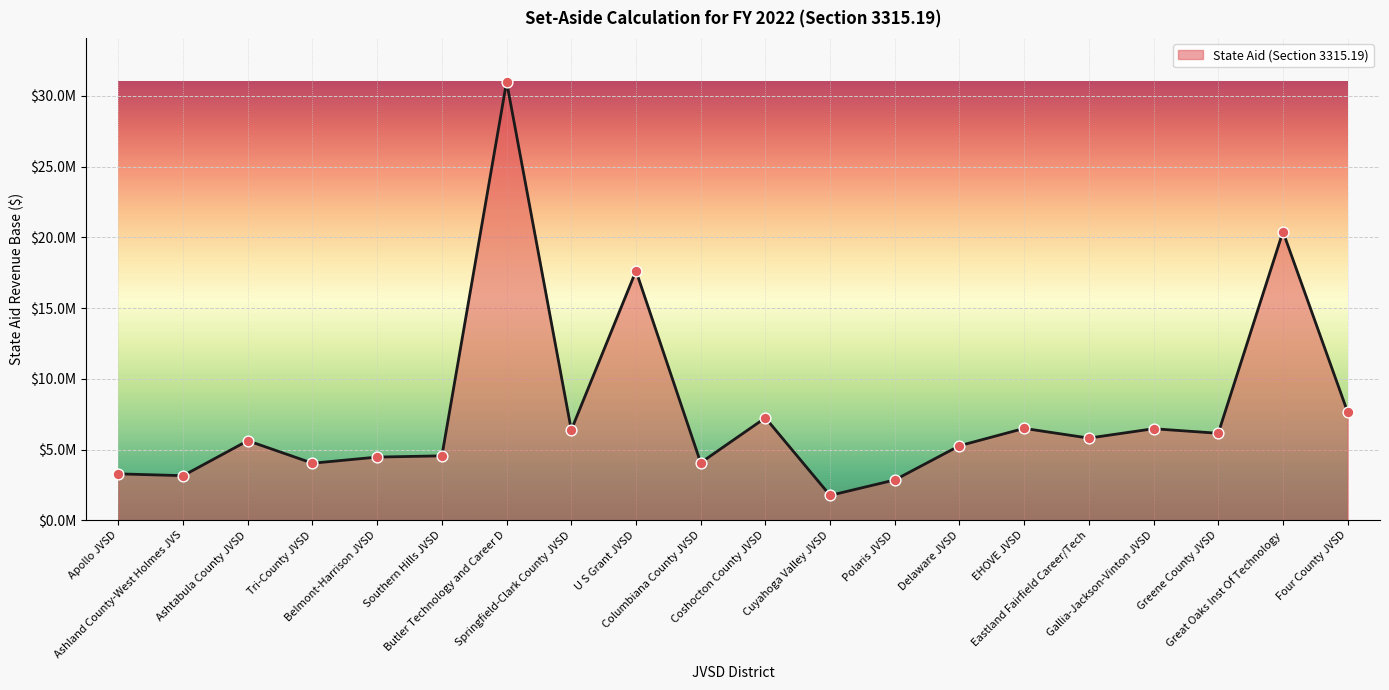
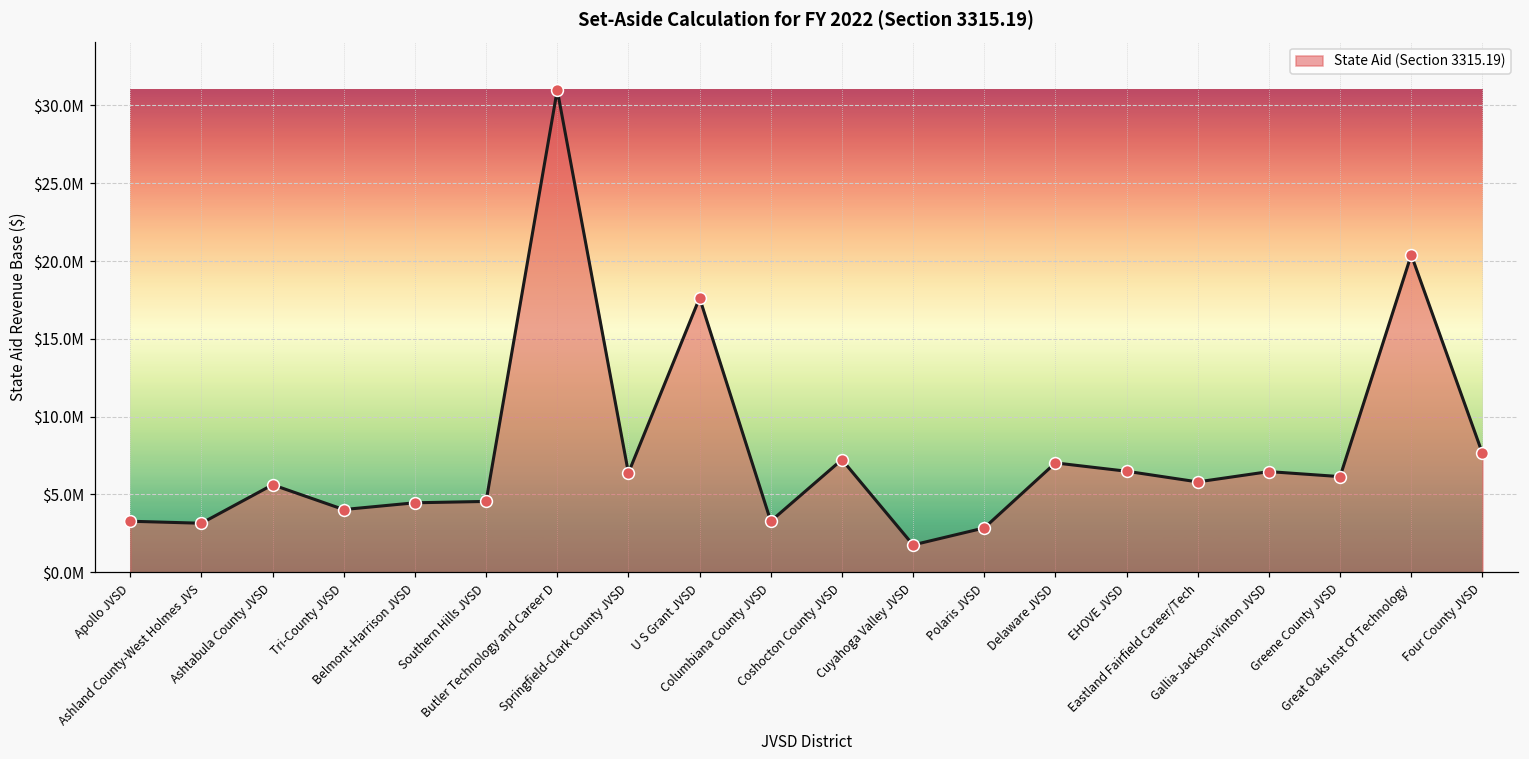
  {
    "Apollo JVSD": "$3300000",
    "Ashland County-West Holmes JVS": "$3200000",
    "Ashtabula County JVSD": "$5600000",
    "Tri-County JVSD": "$4000000",
    "Belmont-Harrison JVSD": "$4500000",
    "Southern Hills JVSD": "$4600000",
    "Butler Technology and Career D": "$31000000",
    "Springfield-Clark County JVSD": "$6400000",
    "U S Grant JVSD": "$17600000",
-   "Columbiana County JVSD": "$4100000",
+   "Columbiana County JVSD": "$3300000",
    "Coshocton County JVSD": "$7200000",
    "Cuyahoga Valley JVSD": "$1800000",
    "Polaris JVSD": "$2800000",
-   "Delaware JVSD": "$5300000",
+   "Delaware JVSD": "$7000000",
    "EHOVE JVSD": "$6500000",
    "Eastland Fairfield Career/Tech": "$5800000",
    "Gallia-Jackson-Vinton JVSD": "$6500000",
    "Greene County JVSD": "$6100000",
    "Great Oaks Inst Of Technology": "$20400000",
    "Four County JVSD": "$7600000"
  }
